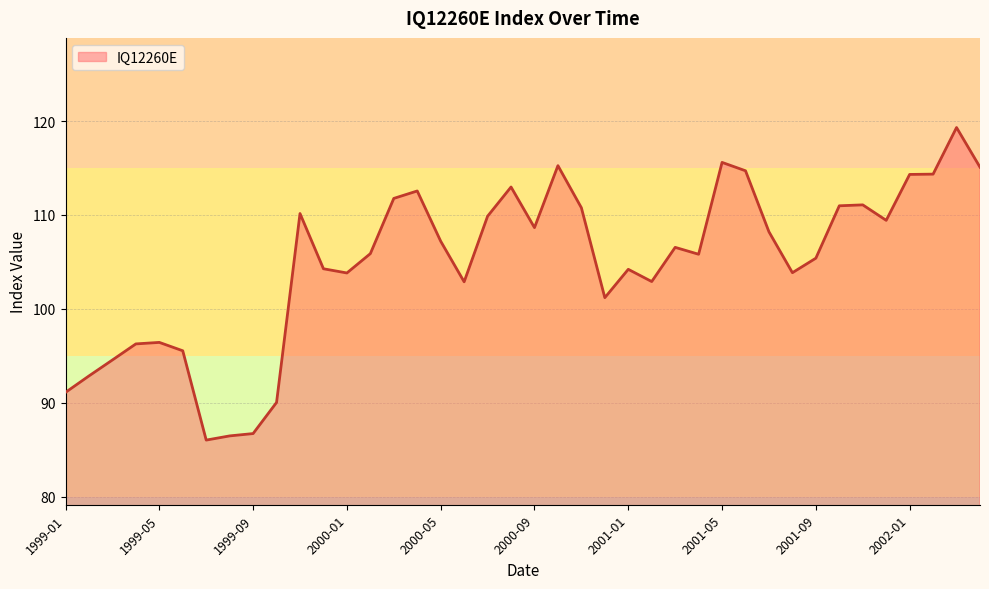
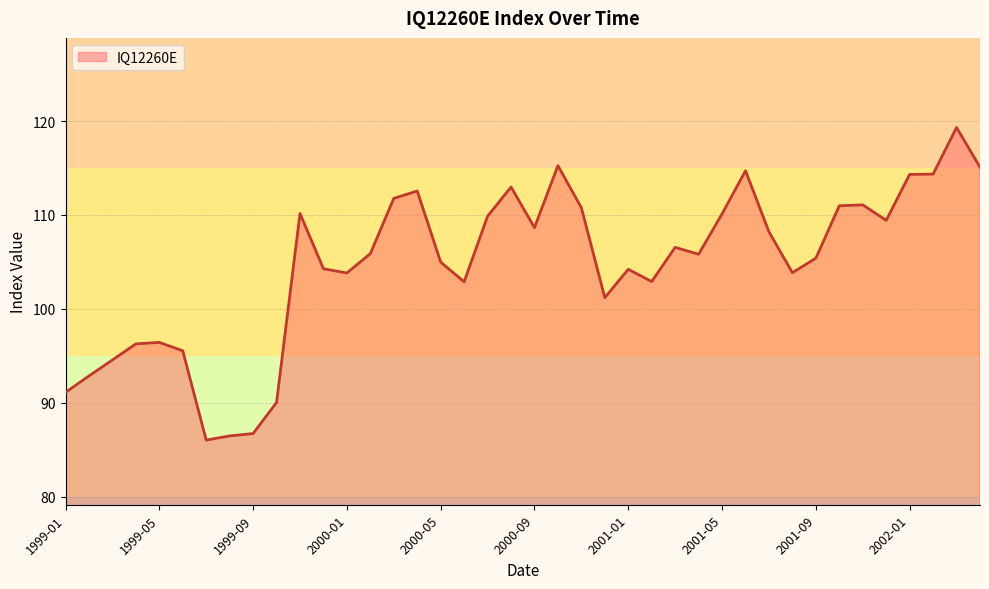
  {
    "1999-01": 91,
    "1999-05": 96,
    "1999-09": 87,
    "2000-01": 104,
-   "2000-05": 107,
+   "2000-05": 105,
    "2000-09": 109,
    "2001-01": 104,
-   "2001-05": 116,
+   "2001-05": 110,
    "2001-09": 105,
    "2002-01": 114
  }
